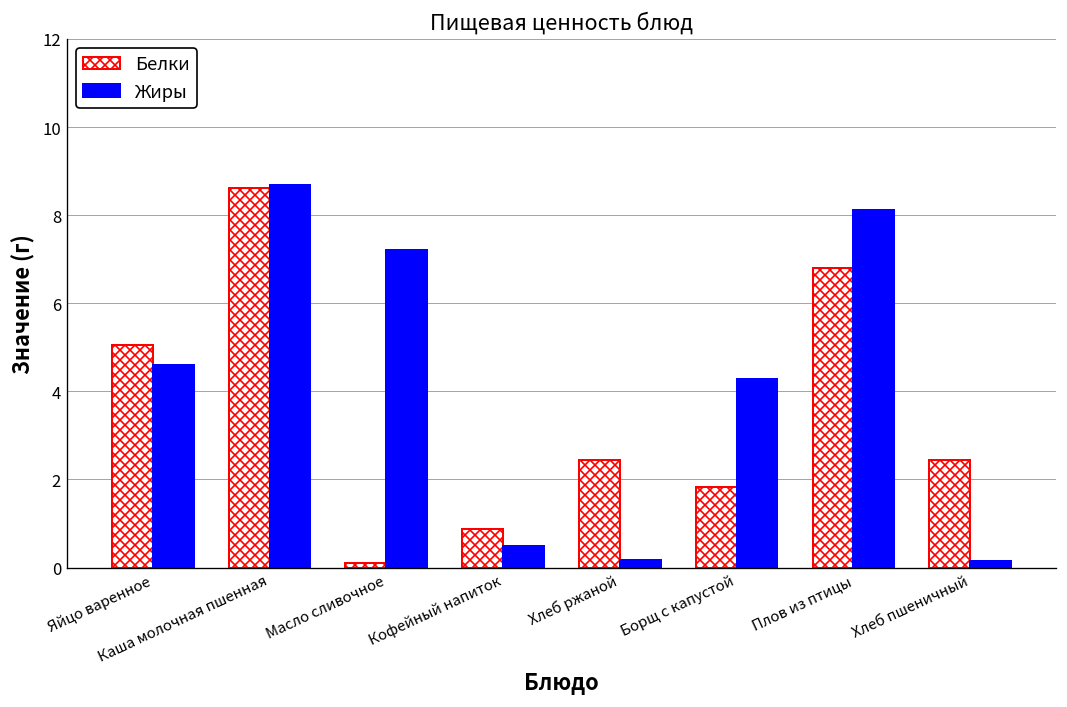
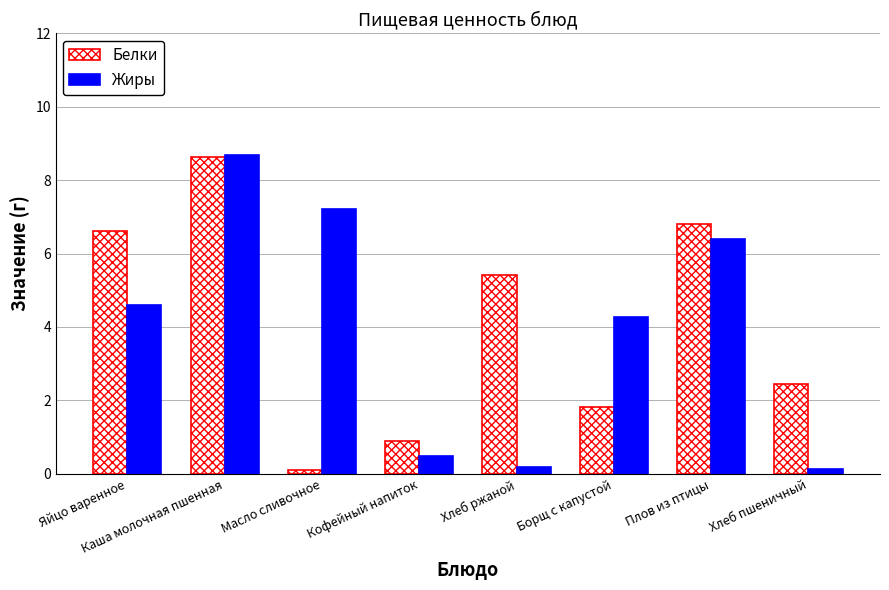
  {
    "Белки": {
-     "Яйцо варенное": 5.1,
+     "Яйцо варенное": 6.6,
      "Каша молочная пшенная": 8.6,
      "Масло сливочное": 0.1,
      "Кофейный напиток": 0.9,
-     "Хлеб ржаной": 2.4,
+     "Хлеб ржаной": 5.4,
      "Борщ с капустой": 1.8,
      "Плов из птицы": 6.8,
      "Хлеб пшеничный": 2.4
    },
    "Жиры": {
      "Яйцо варенное": 4.6,
      "Каша молочная пшенная": 8.7,
      "Масло сливочное": 7.2,
      "Кофейный напиток": 0.5,
      "Хлеб ржаной": 0.2,
      "Борщ с капустой": 4.3,
-     "Плов из птицы": 8.1,
+     "Плов из птицы": 6.4,
      "Хлеб пшеничный": 0.1
    }
  }
